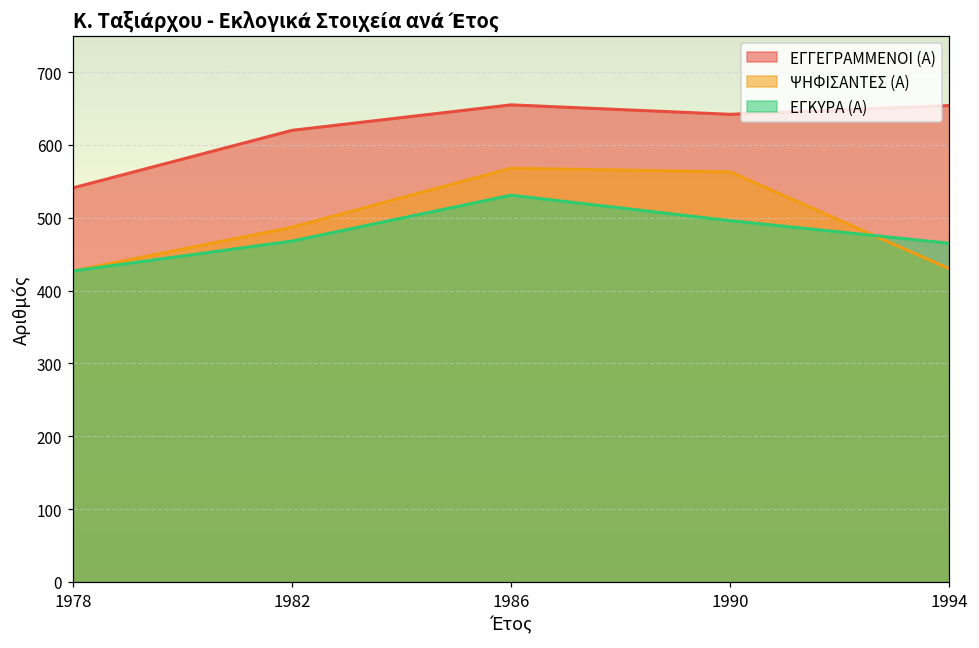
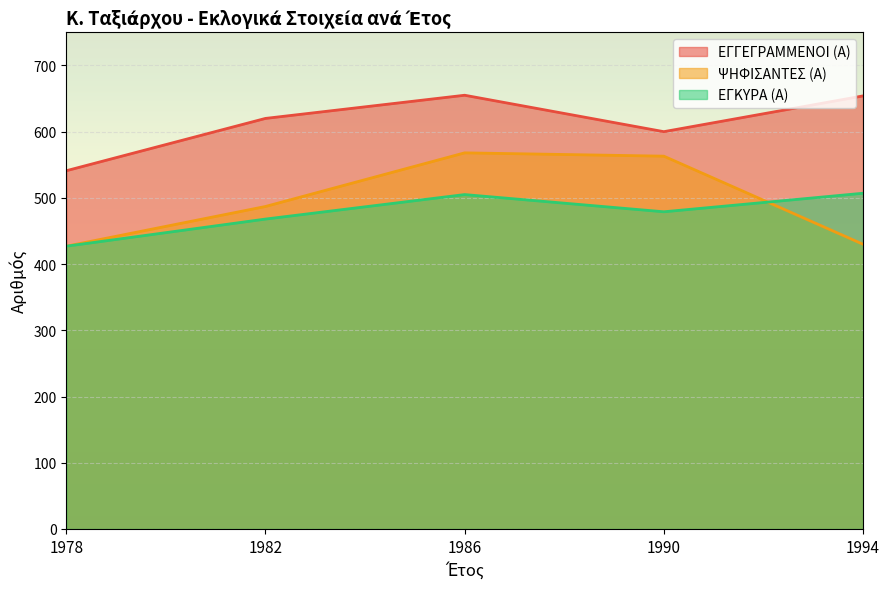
  {
    "ΕΓΓΕΓΡΑΜΜΕΝΟΙ (Α)": {
      "1978": 540,
      "1982": 620,
      "1986": 660,
-     "1990": 640,
+     "1990": 600,
      "1994": 650
    },
    "ΨΗΦΙΣΑΝΤΕΣ (Α)": {
      "1982": 490,
      "1986": 570,
      "1990": 560,
      "1994": 430
    },
    "ΕΓΚΥΡΑ (Α)": {
      "1982": 470,
-     "1986": 530,
-     "1990": 500,
-     "1994": 470
+     "1986": 510,
+     "1990": 480,
+     "1994": 510
    }
  }
